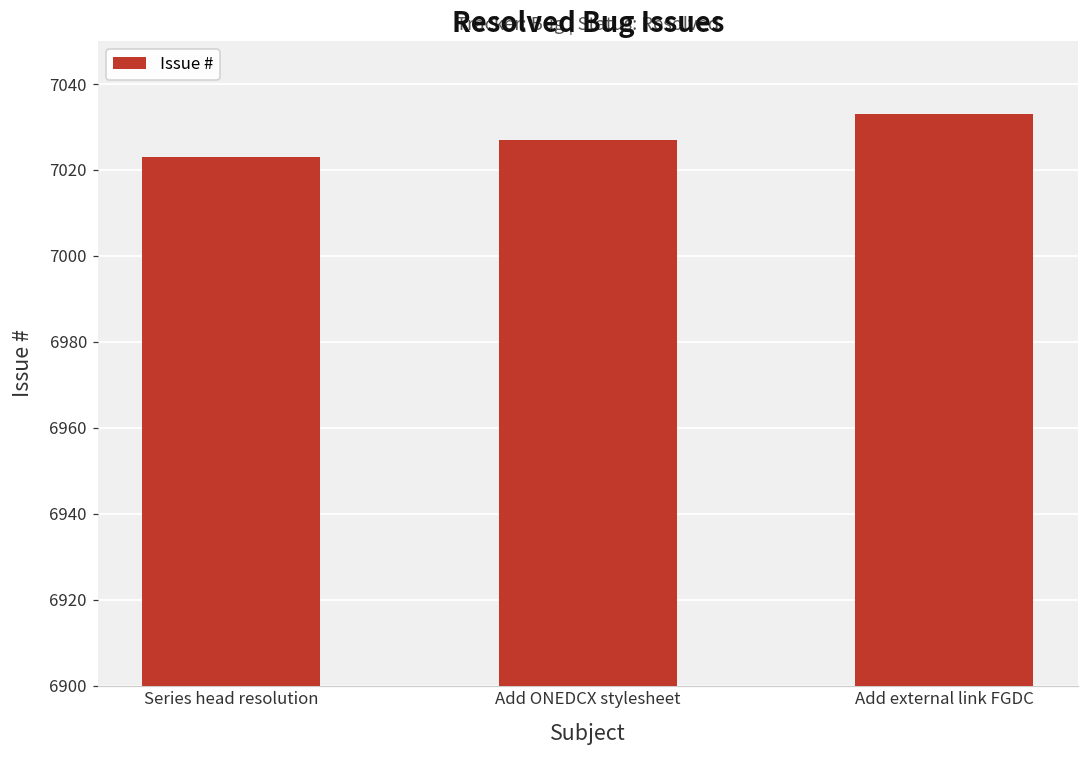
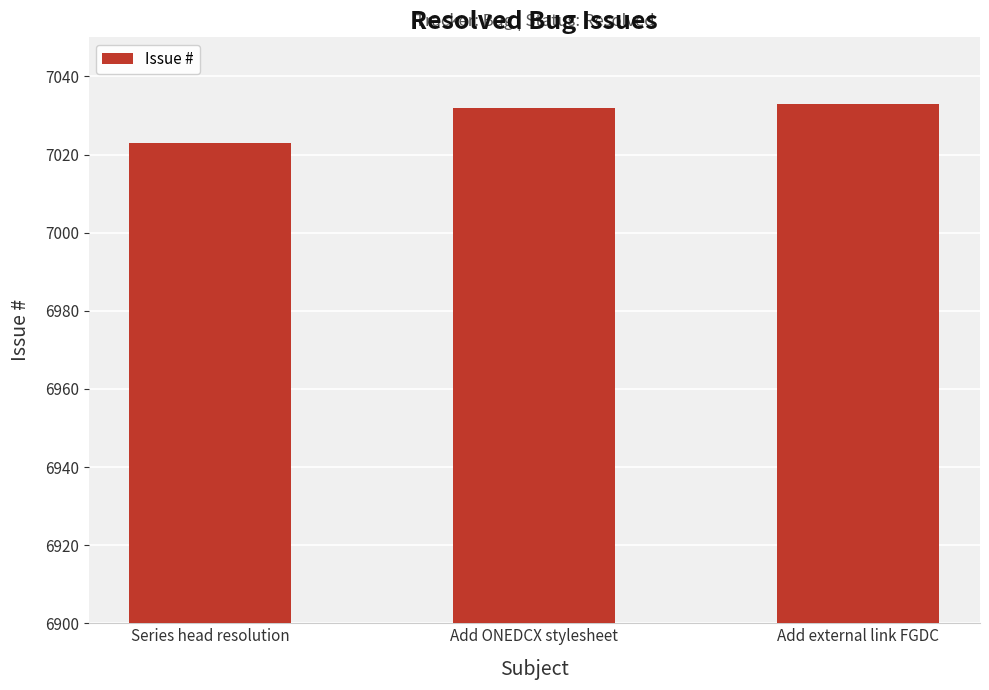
  {
    "Series head resolution": 7023,
-   "Add ONEDCX stylesheet": 7027,
+   "Add ONEDCX stylesheet": 7032,
    "Add external link FGDC": 7033
  }
